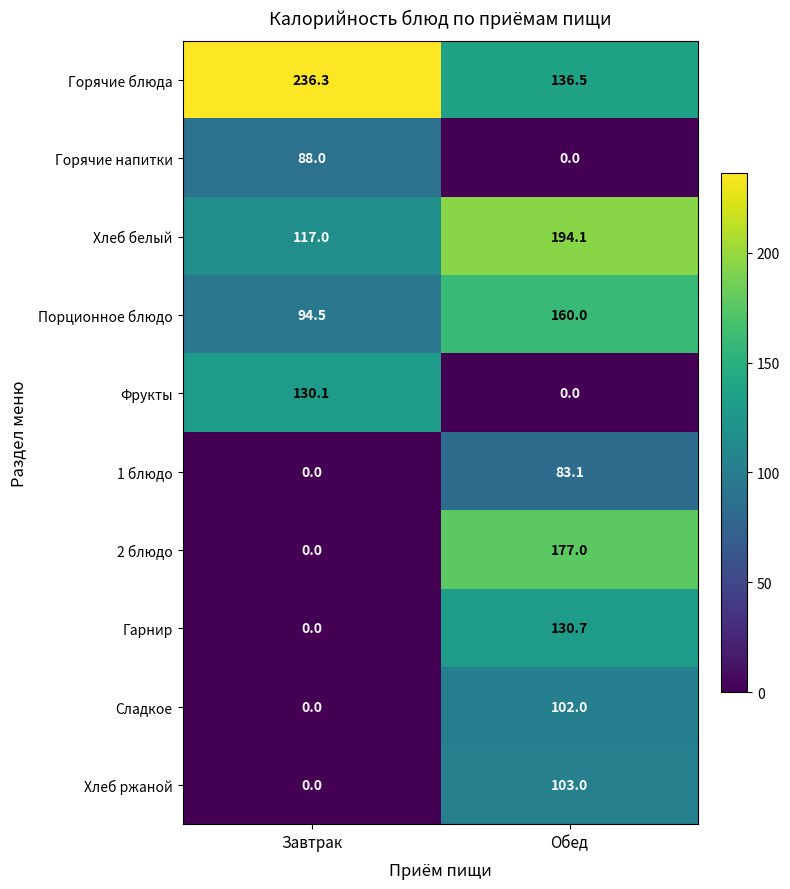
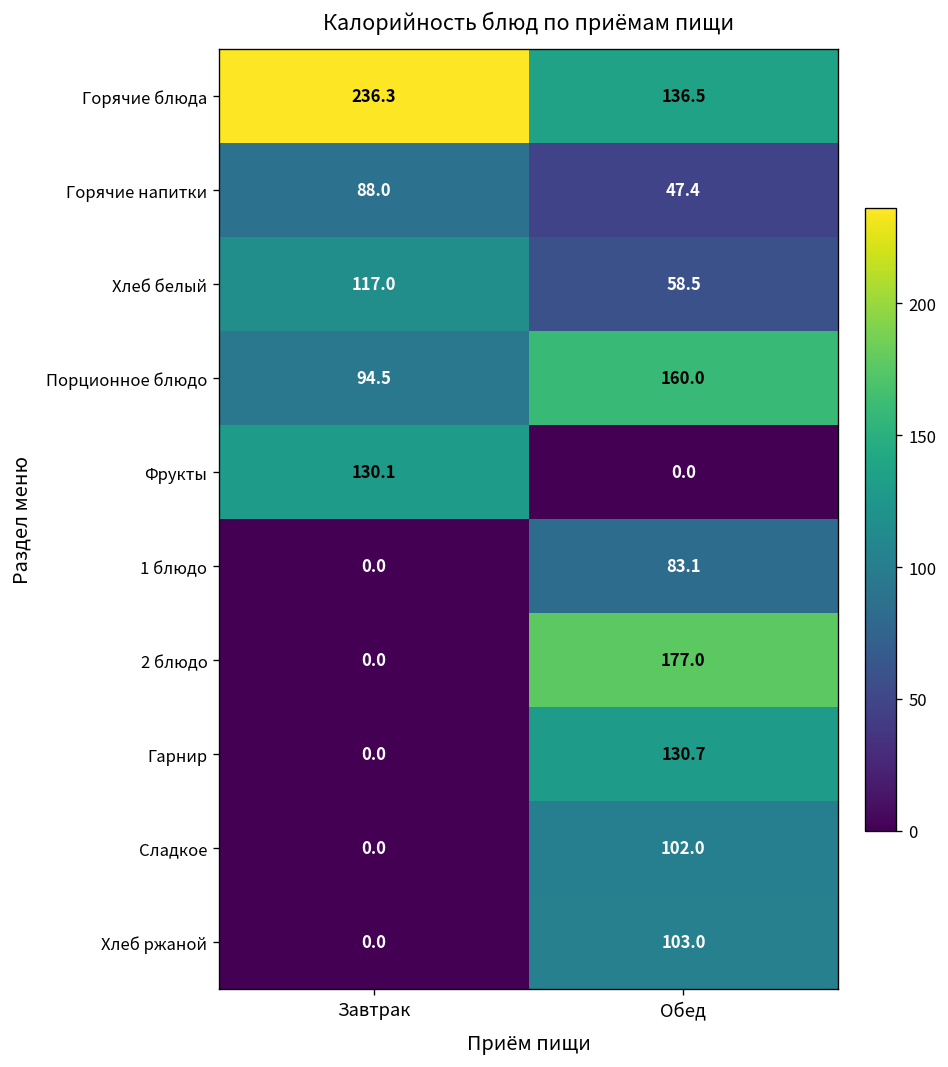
  {
    "Горячие блюда": {
      "Завтрак": 236.3,
      "Обед": 136.5
    },
    "Горячие напитки": {
      "Завтрак": 88.0,
-     "Обед": 0.0
+     "Обед": 47.4
    },
    "Хлеб белый": {
      "Завтрак": 117.0,
-     "Обед": 194.1
+     "Обед": 58.5
    },
    "Порционное блюдо": {
      "Завтрак": 94.5,
      "Обед": 160.0
    },
    "Фрукты": {
      "Завтрак": 130.1,
      "Обед": 0.0
    },
    "1 блюдо": {
      "Завтрак": 0.0,
      "Обед": 83.1
    },
    "2 блюдо": {
      "Завтрак": 0.0,
      "Обед": 177.0
    },
    "Гарнир": {
      "Завтрак": 0.0,
      "Обед": 130.7
    },
    "Сладкое": {
      "Завтрак": 0.0,
      "Обед": 102.0
    },
    "Хлеб ржаной": {
      "Завтрак": 0.0,
      "Обед": 103.0
    }
  }
